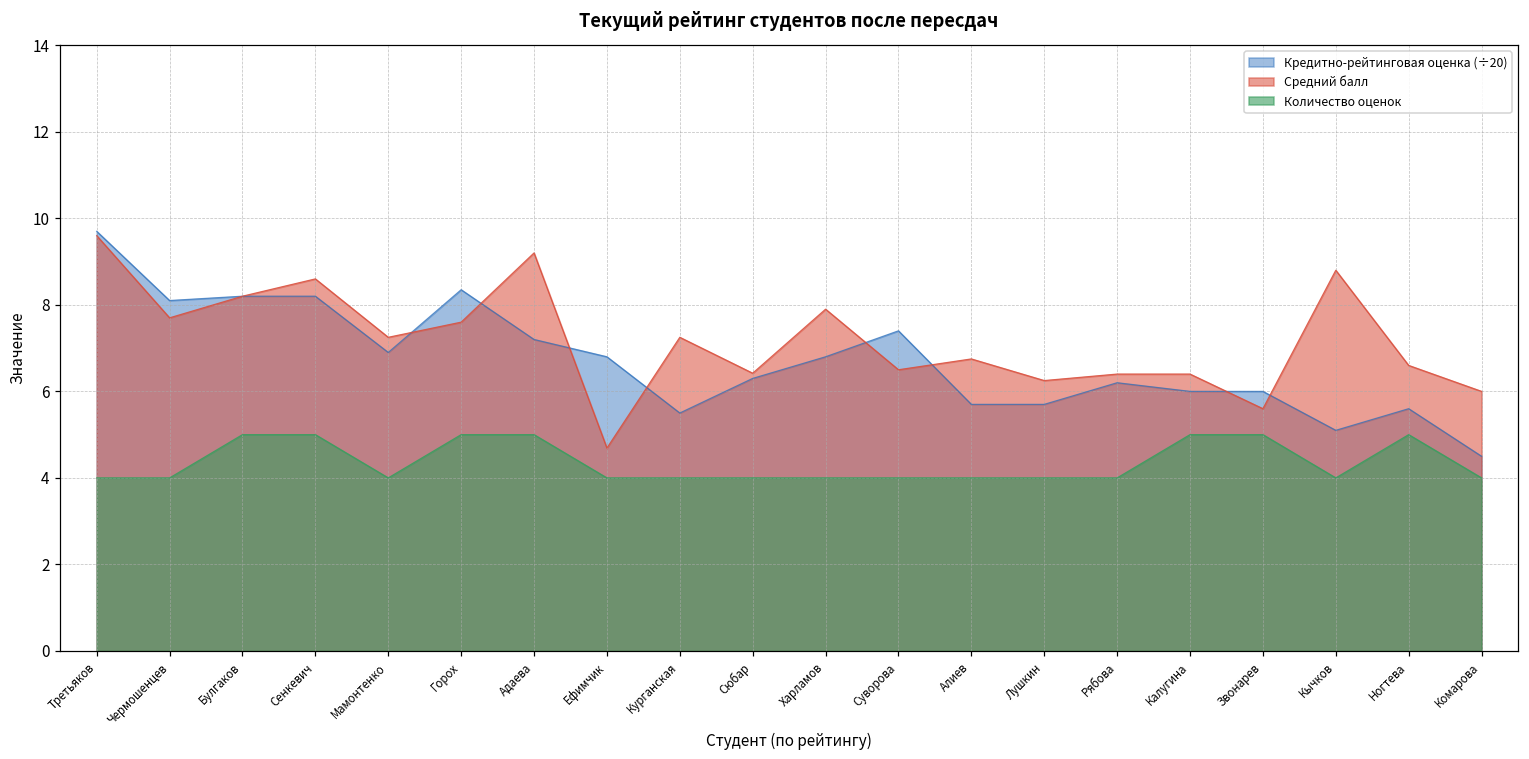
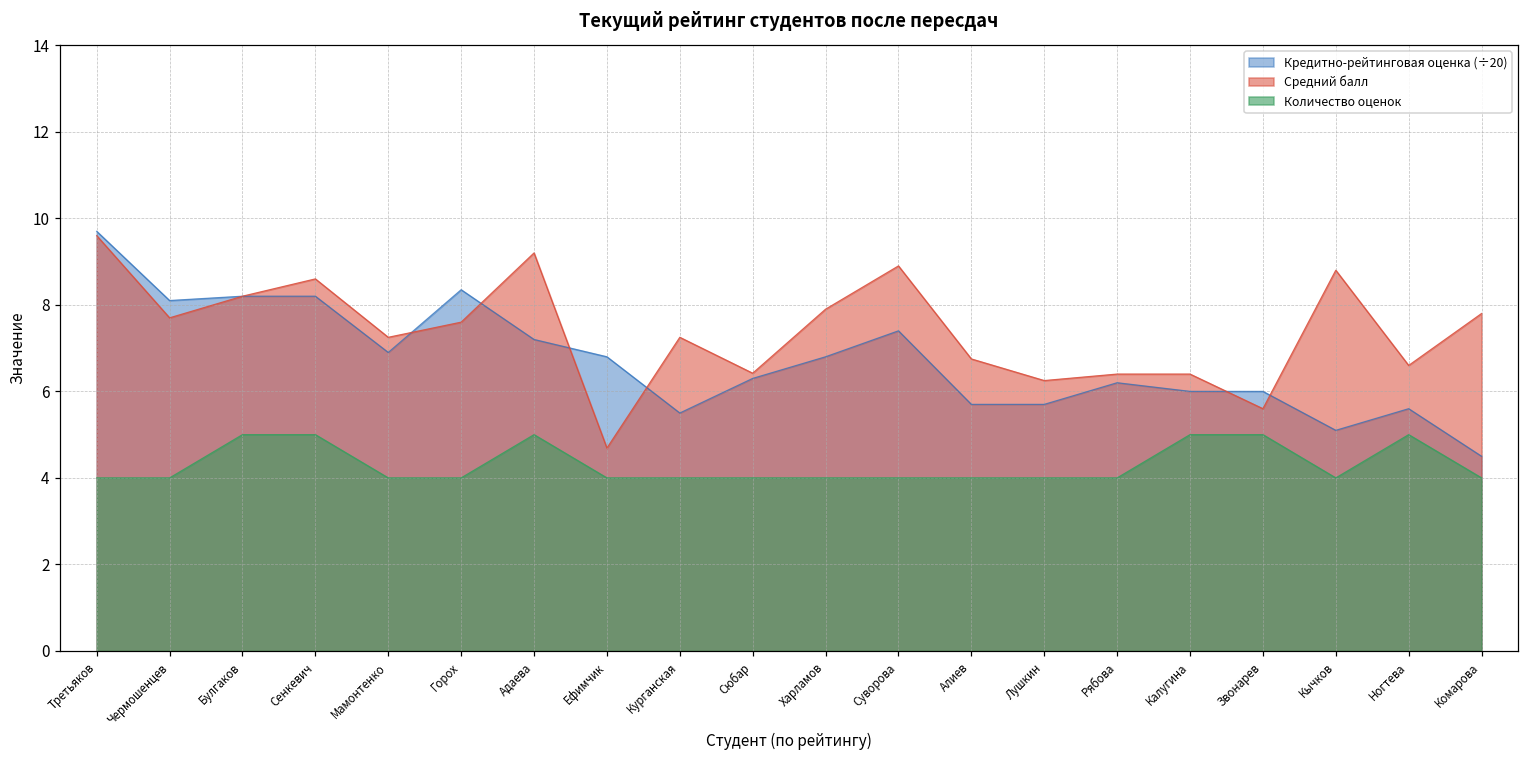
  {
    "Кредитно-рейтинговая оценка (÷20)": {
      "Третьяков": 9.7,
      "Чермошенцев": 8.1,
      "Сенкевич": 8.2,
      "Мамонтенко": 6.9,
      "Горох": 8.4,
      "Адаева": 7.2,
      "Ефимчик": 6.8,
      "Курганская": 5.5,
      "Сюбар": 6.3,
      "Харламов": 6.8,
      "Суворова": 7.4,
      "Алиев": 5.7,
      "Лушкин": 5.7,
      "Рябова": 6.2,
      "Калугина": 6.0,
      "Звонарев": 6.0,
      "Кычков": 5.1,
      "Ногтева": 5.6,
      "Комарова": 4.5
    },
    "Средний балл": {
      "Третьяков": 9.6,
      "Чермошенцев": 7.7,
      "Сенкевич": 8.6,
      "Мамонтенко": 7.3,
      "Горох": 7.6,
      "Адаева": 9.2,
      "Ефимчик": 4.7,
      "Курганская": 7.3,
      "Сюбар": 6.4,
      "Харламов": 7.9,
-     "Суворова": 6.5,
+     "Суворова": 8.9,
      "Алиев": 6.8,
      "Лушкин": 6.3,
      "Рябова": 6.4,
      "Калугина": 6.4,
      "Звонарев": 5.6,
      "Кычков": 8.8,
      "Ногтева": 6.6,
-     "Комарова": 6.0
+     "Комарова": 7.8
    },
    "Количество оценок": {
      "Третьяков": 4,
      "Чермошенцев": 4,
      "Булгаков": 5,
      "Сенкевич": 5,
      "Мамонтенко": 4,
-     "Горох": 5,
+     "Горох": 4,
      "Адаева": 5,
      "Ефимчик": 4,
      "Курганская": 4,
      "Сюбар": 4,
      "Харламов": 4,
      "Суворова": 4,
      "Алиев": 4,
      "Лушкин": 4,
      "Рябова": 4,
      "Калугина": 5,
      "Звонарев": 5,
      "Кычков": 4,
      "Ногтева": 5,
      "Комарова": 4
    }
  }
